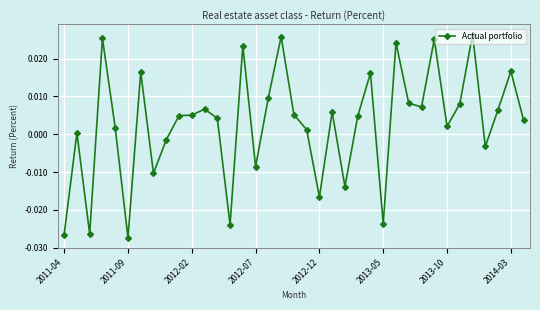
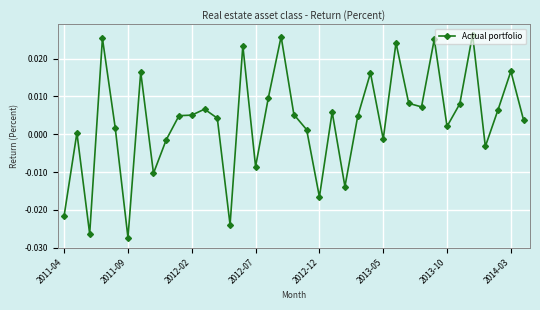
  {
-   "2011-04": -0.027,
+   "2011-04": -0.022,
    "2011-09": -0.027,
    "2012-02": 0.005,
    "2012-07": -0.009,
    "2012-12": -0.017,
-   "2013-05": -0.024,
+   "2013-05": -0.001,
    "2013-10": 0.002,
    "2014-03": 0.017
  }
